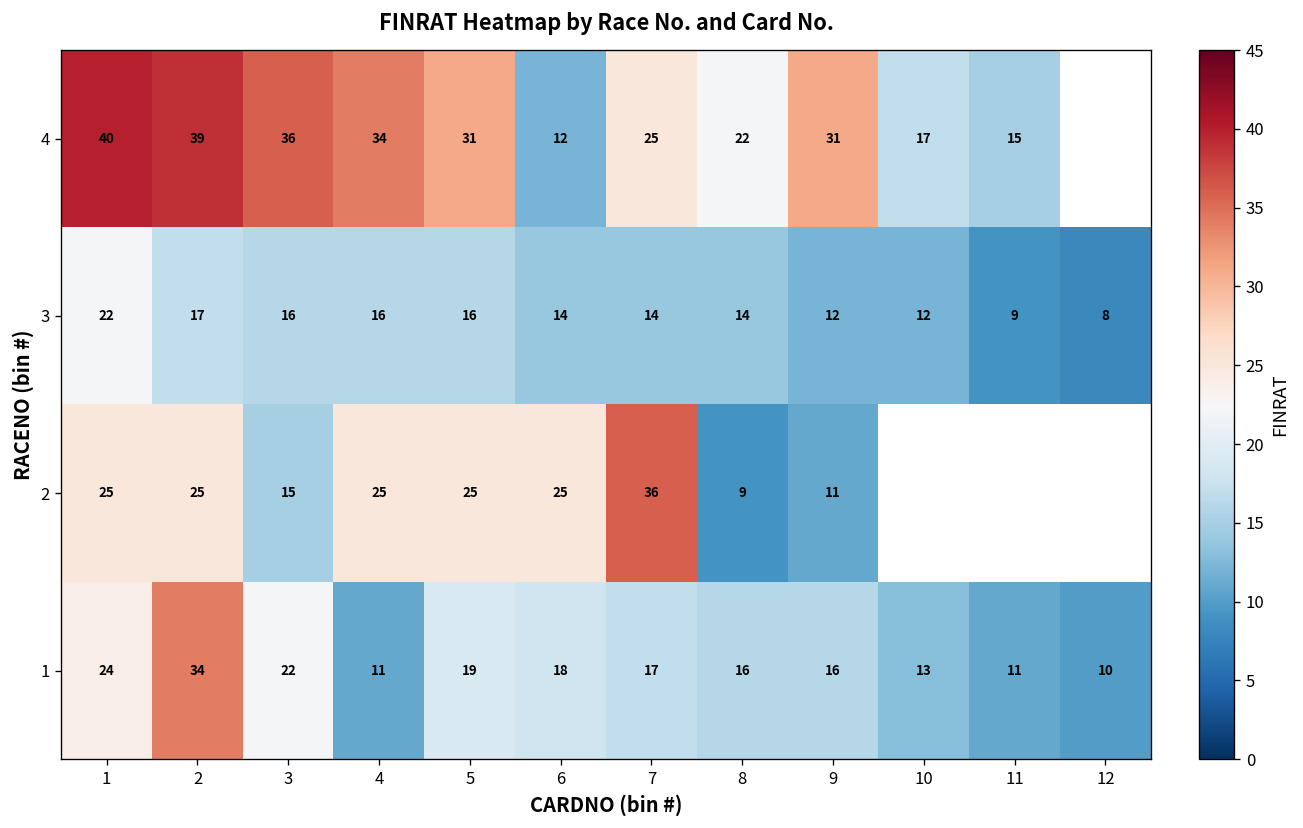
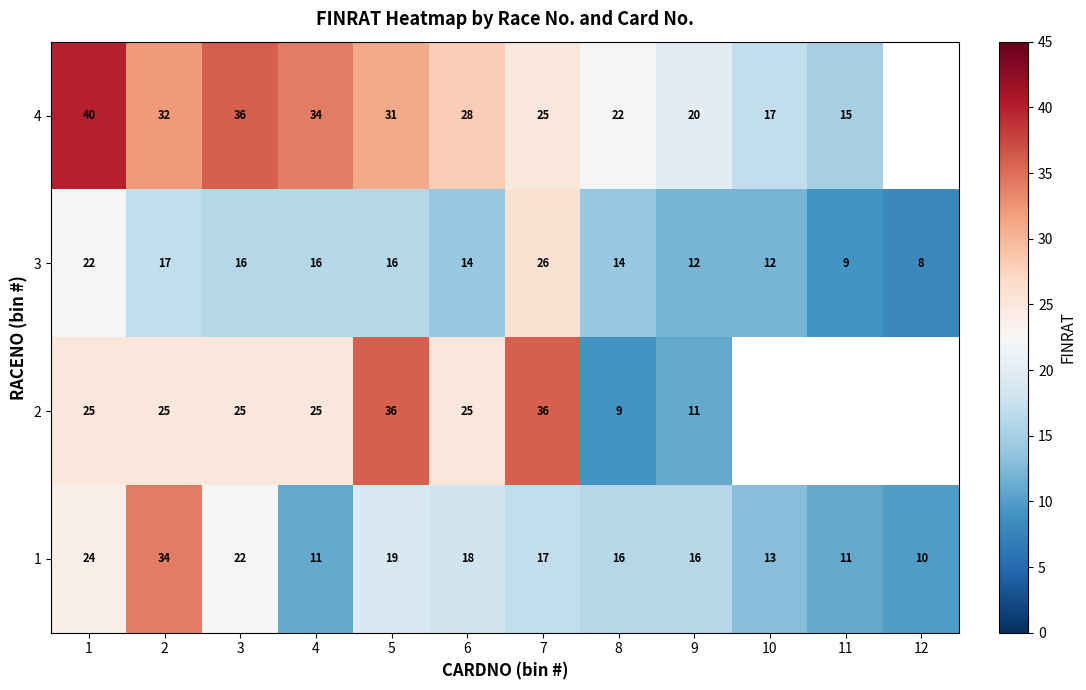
  {
    "4": {
      "1": 40,
-     "2": 39,
+     "2": 32,
      "3": 36,
      "4": 34,
      "5": 31,
-     "6": 12,
+     "6": 28,
      "7": 25,
      "8": 22,
-     "9": 31,
+     "9": 20,
      "10": 17,
      "11": 15
    },
    "3": {
      "1": 22,
      "2": 17,
      "3": 16,
      "4": 16,
      "5": 16,
      "6": 14,
-     "7": 14,
+     "7": 26,
      "8": 14,
      "9": 12,
      "10": 12,
      "11": 9,
      "12": 8
    },
    "2": {
      "1": 25,
      "2": 25,
-     "3": 15,
+     "3": 25,
      "4": 25,
-     "5": 25,
+     "5": 36,
      "6": 25,
      "7": 36,
      "8": 9,
      "9": 11
    },
    "1": {
      "1": 24,
      "2": 34,
      "3": 22,
      "4": 11,
      "5": 19,
      "6": 18,
      "7": 17,
      "8": 16,
      "9": 16,
      "10": 13,
      "11": 11,
      "12": 10
    }
  }
